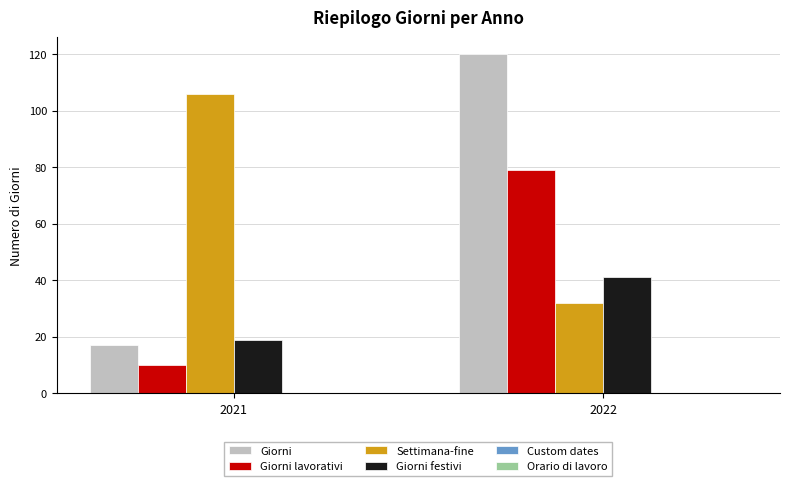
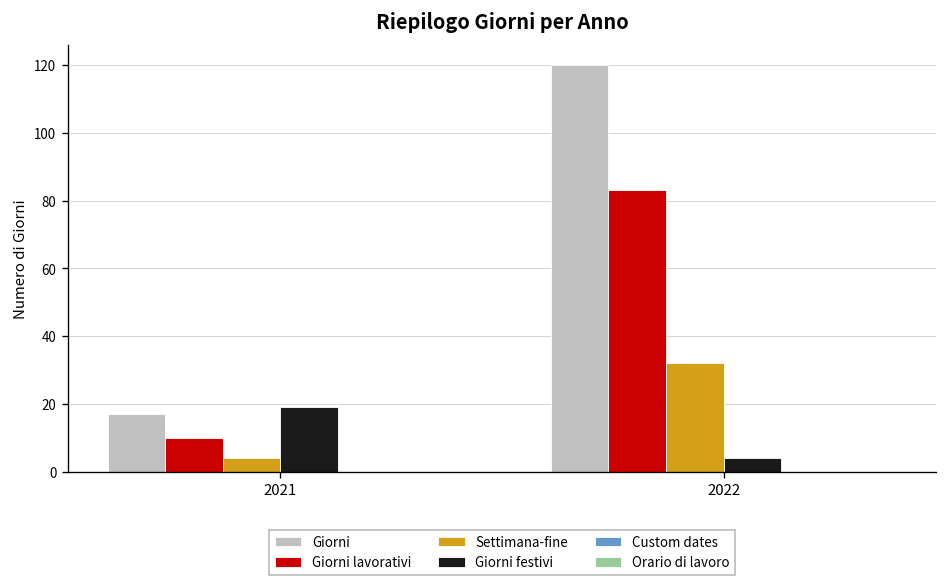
  {
    "Giorni lavorativi": {
      "2021": 10,
-     "2022": 79
+     "2022": 83
    },
    "Settimana-fine": {
-     "2021": 106,
+     "2021": 4,
      "2022": 32
    },
    "Giorni festivi": {
      "2021": 19,
-     "2022": 41
+     "2022": 4
    },
    "Custom dates": {
      "2021": 0,
      "2022": 0
    }
  }
